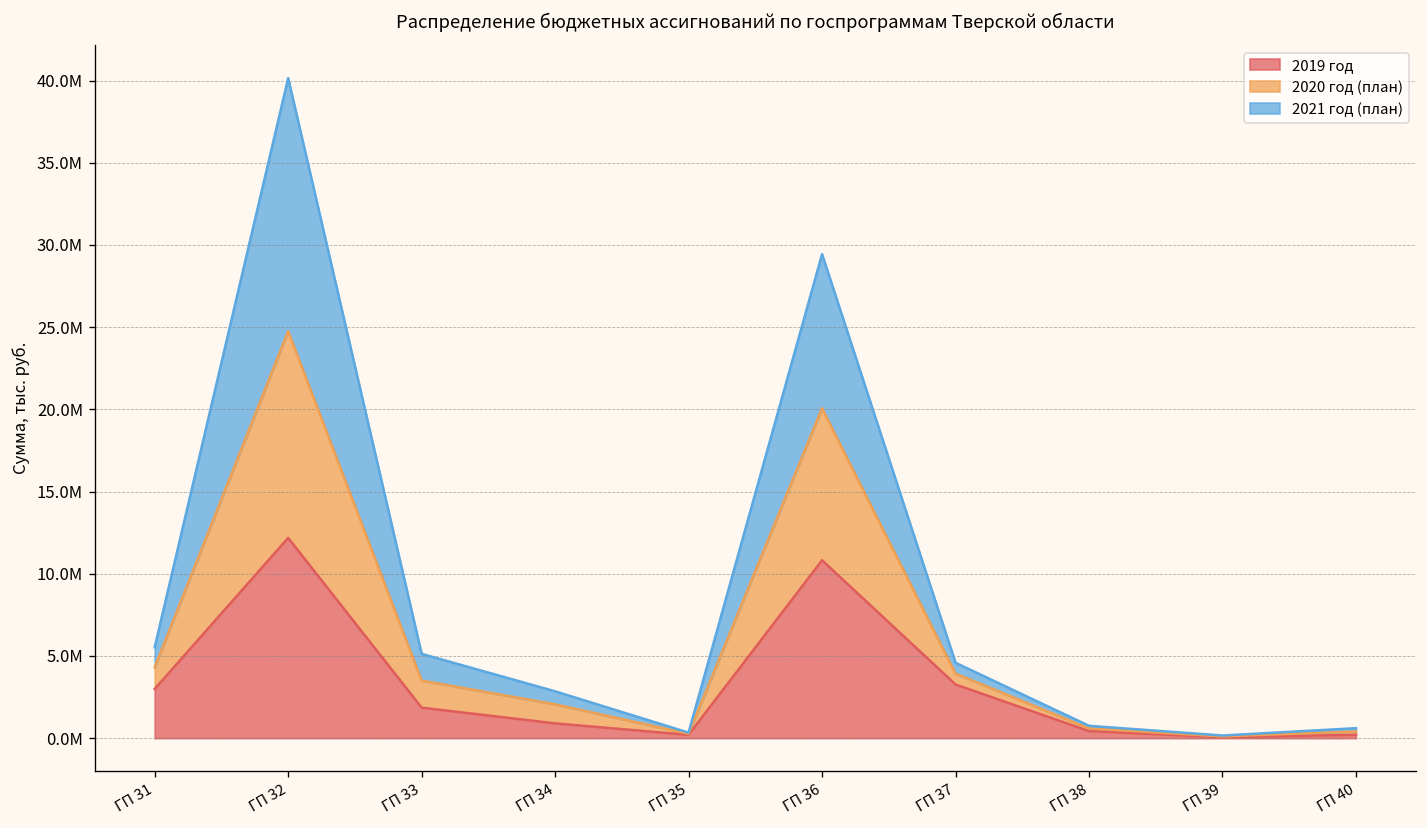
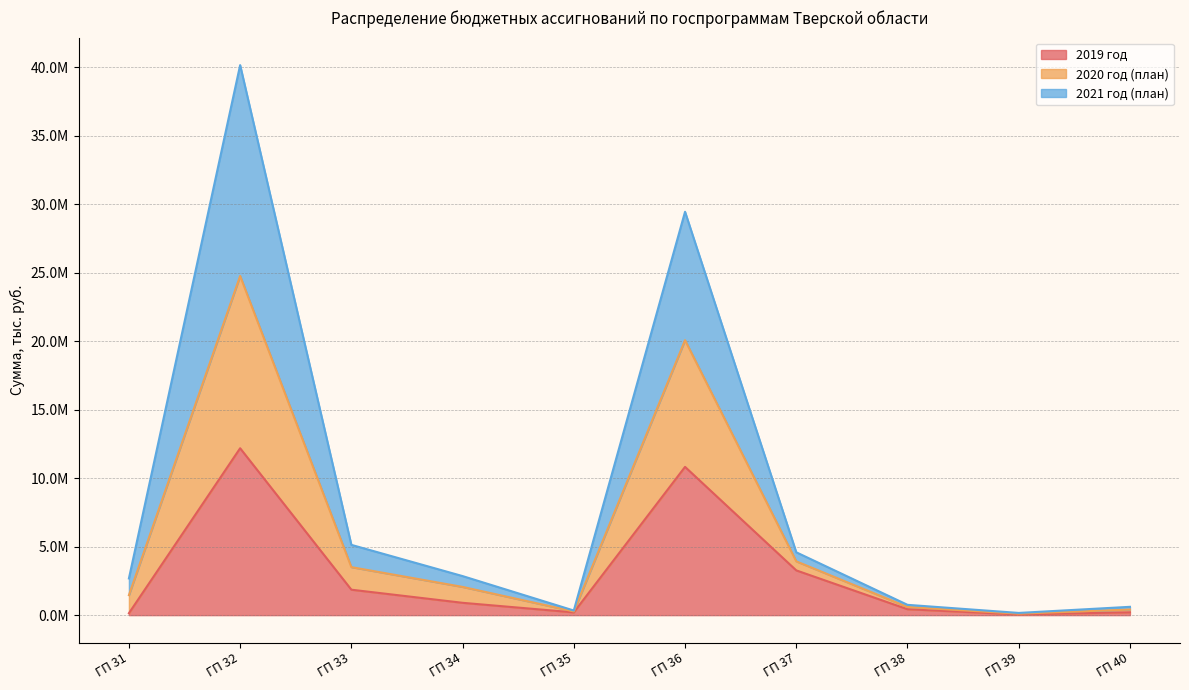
  {
    "2019 год": {
-     "ГП 31": 3000000,
+     "ГП 31": 100000,
      "ГП 32": 12200000,
      "ГП 33": 1900000,
      "ГП 36": 10800000,
      "ГП 37": 3300000
    }
  }
